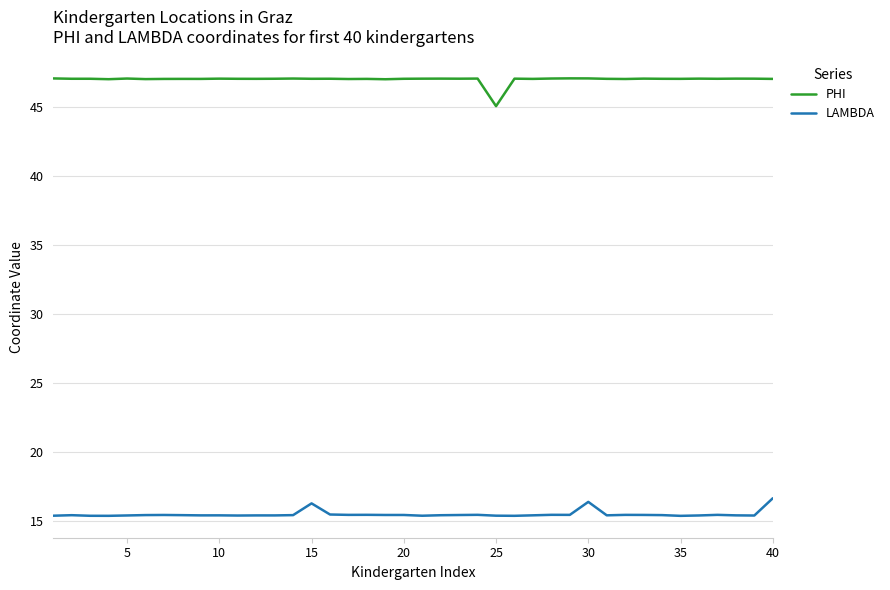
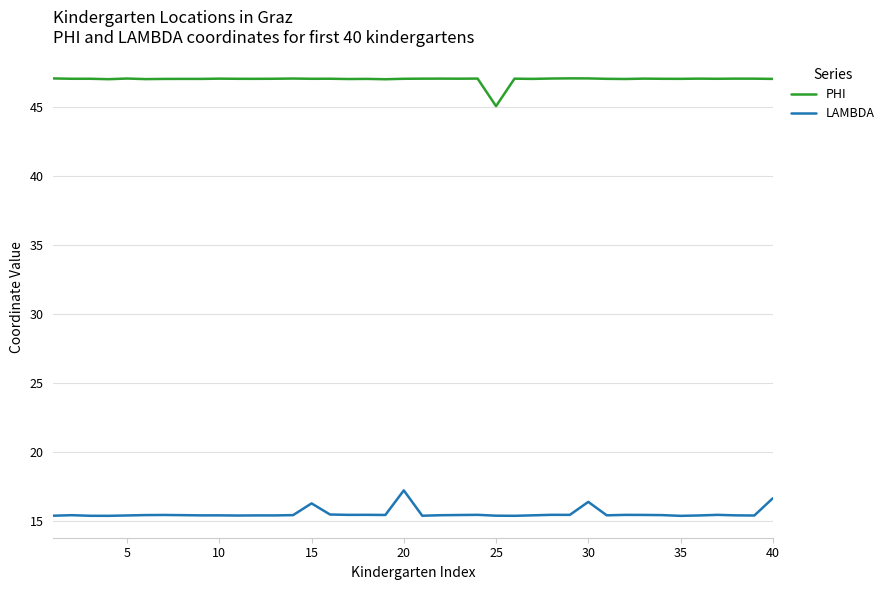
  {
    "PHI": {
      "5": 47.1,
      "10": 47.1,
      "15": 47.1,
      "20": 47.1,
      "25": 45.1,
      "30": 47.1,
      "35": 47.1,
      "40": 47.1
    },
    "LAMBDA": {
      "5": 15.4,
      "10": 15.4,
      "15": 16.3,
-     "20": 15.5,
+     "20": 17.2,
      "25": 15.4,
      "30": 16.4,
      "35": 15.4,
      "40": 16.7
    }
  }
